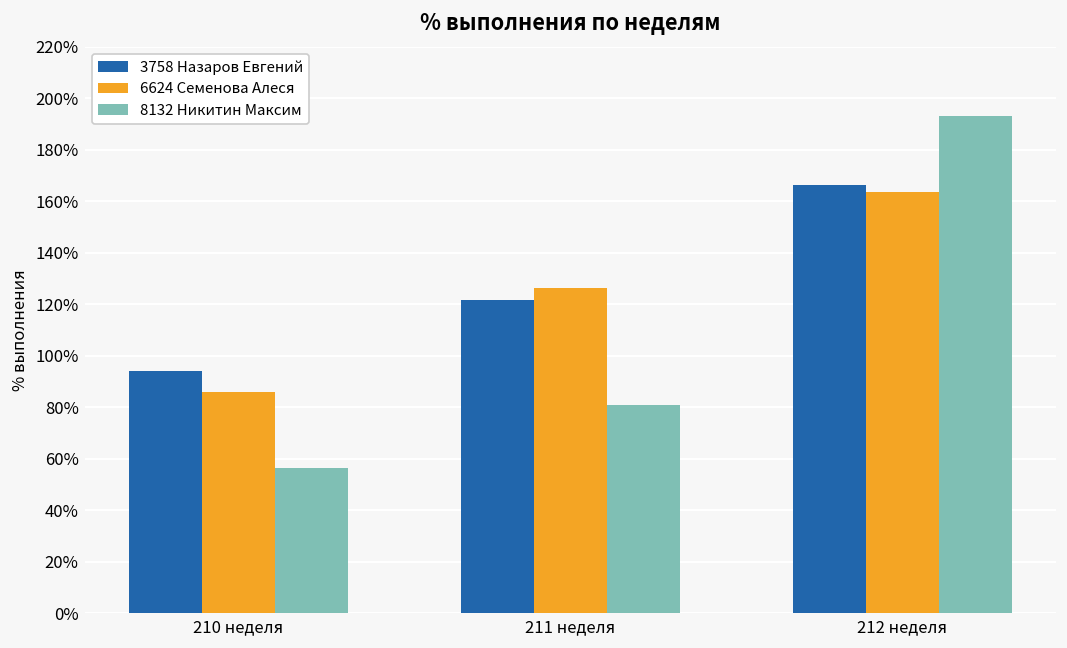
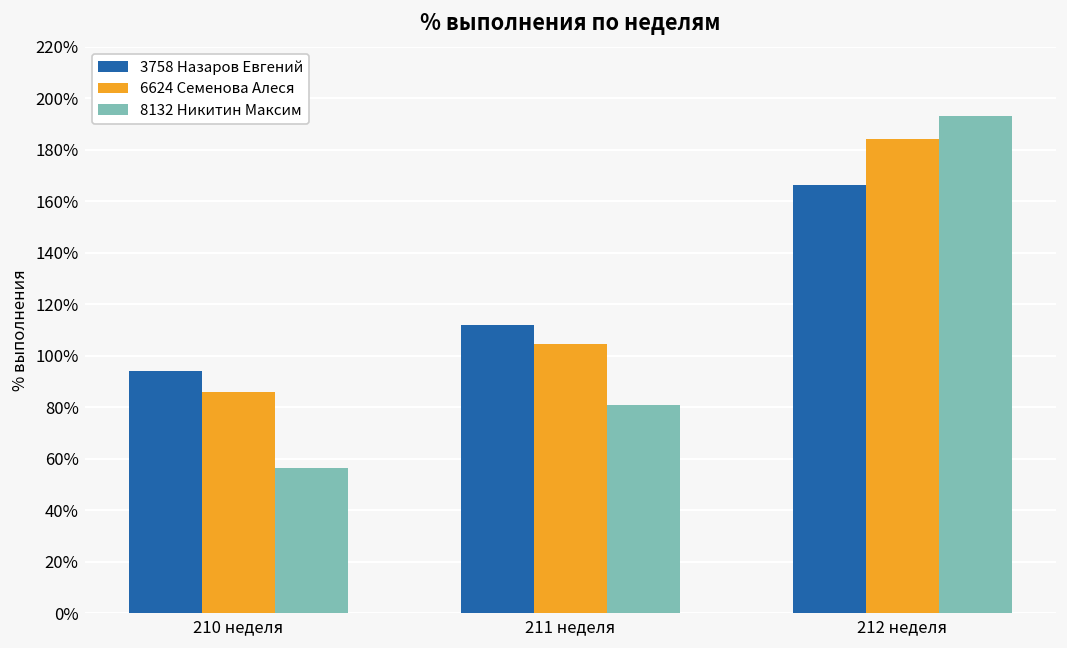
  {
    "3758 Назаров Евгений": {
      "210 неделя": "94%",
-     "211 неделя": "122%",
+     "211 неделя": "112%",
      "212 неделя": "166%"
    },
    "6624 Семенова Алеся": {
      "210 неделя": "86%",
-     "211 неделя": "126%",
-     "212 неделя": "163%"
+     "211 неделя": "105%",
+     "212 неделя": "184%"
    },
    "8132 Никитин Максим": {
      "210 неделя": "56%",
      "211 неделя": "81%",
      "212 неделя": "193%"
    }
  }
